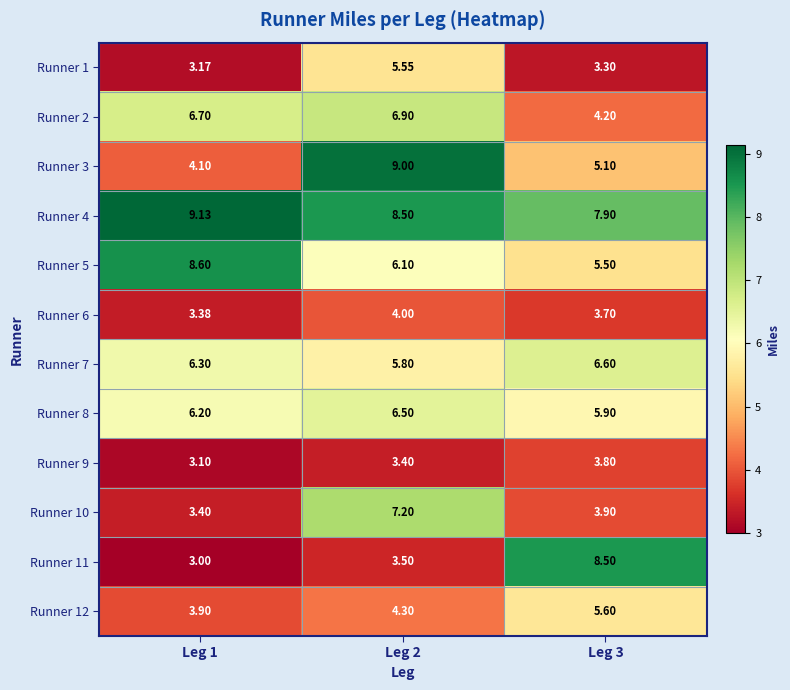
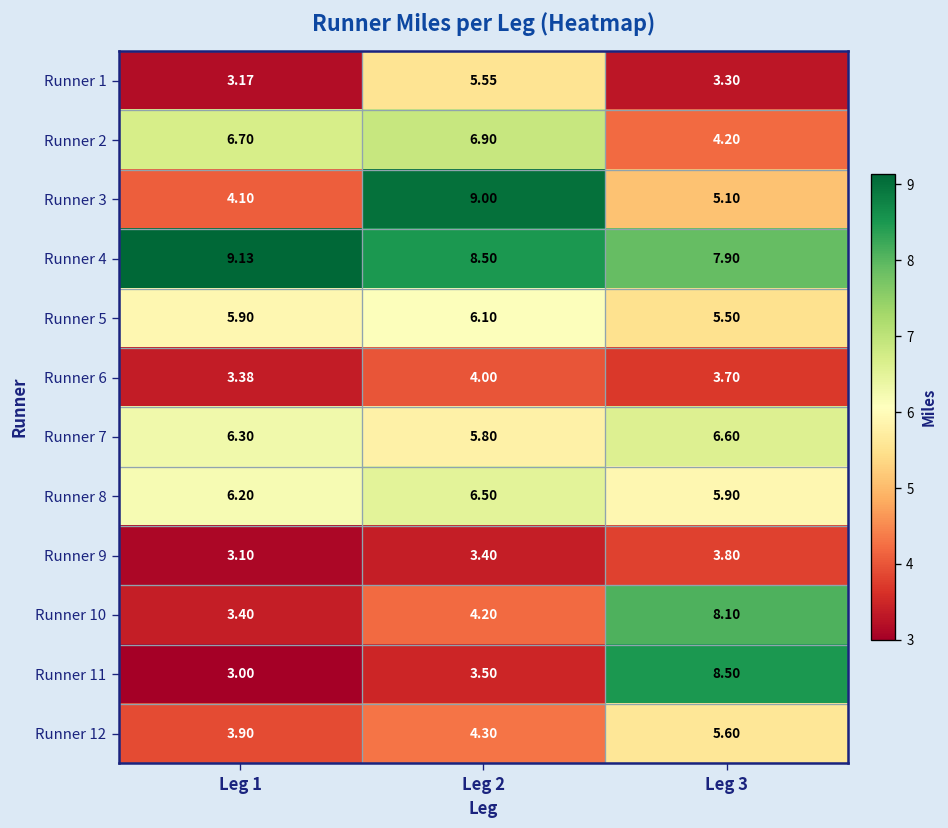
  {
    "Runner 1": {
      "Leg 1": 3.17,
      "Leg 2": 5.55,
      "Leg 3": 3.30
    },
    "Runner 2": {
      "Leg 1": 6.70,
      "Leg 2": 6.90,
      "Leg 3": 4.20
    },
    "Runner 3": {
      "Leg 1": 4.10,
      "Leg 2": 9.00,
      "Leg 3": 5.10
    },
    "Runner 4": {
      "Leg 1": 9.13,
      "Leg 2": 8.50,
      "Leg 3": 7.90
    },
    "Runner 5": {
-     "Leg 1": 8.60,
+     "Leg 1": 5.90,
      "Leg 2": 6.10,
      "Leg 3": 5.50
    },
    "Runner 6": {
      "Leg 1": 3.38,
      "Leg 2": 4.00,
      "Leg 3": 3.70
    },
    "Runner 7": {
      "Leg 1": 6.30,
      "Leg 2": 5.80,
      "Leg 3": 6.60
    },
    "Runner 8": {
      "Leg 1": 6.20,
      "Leg 2": 6.50,
      "Leg 3": 5.90
    },
    "Runner 9": {
      "Leg 1": 3.10,
      "Leg 2": 3.40,
      "Leg 3": 3.80
    },
    "Runner 10": {
      "Leg 1": 3.40,
-     "Leg 2": 7.20,
-     "Leg 3": 3.90
+     "Leg 2": 4.20,
+     "Leg 3": 8.10
    },
    "Runner 11": {
      "Leg 1": 3.00,
      "Leg 2": 3.50,
      "Leg 3": 8.50
    },
    "Runner 12": {
      "Leg 1": 3.90,
      "Leg 2": 4.30,
      "Leg 3": 5.60
    }
  }
